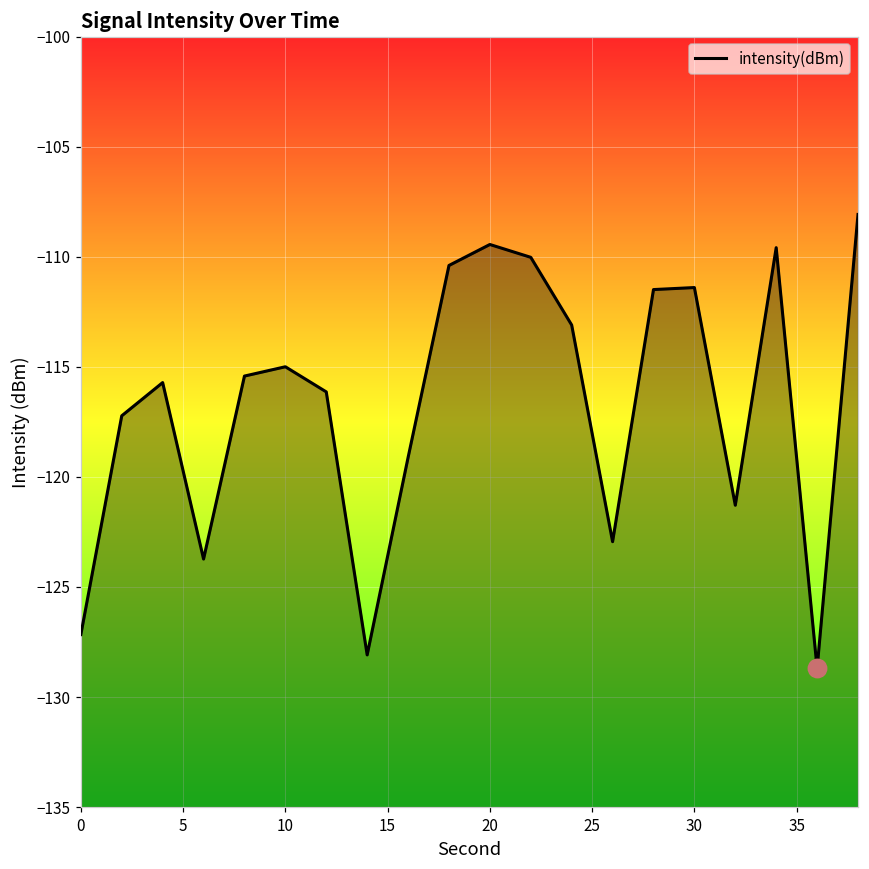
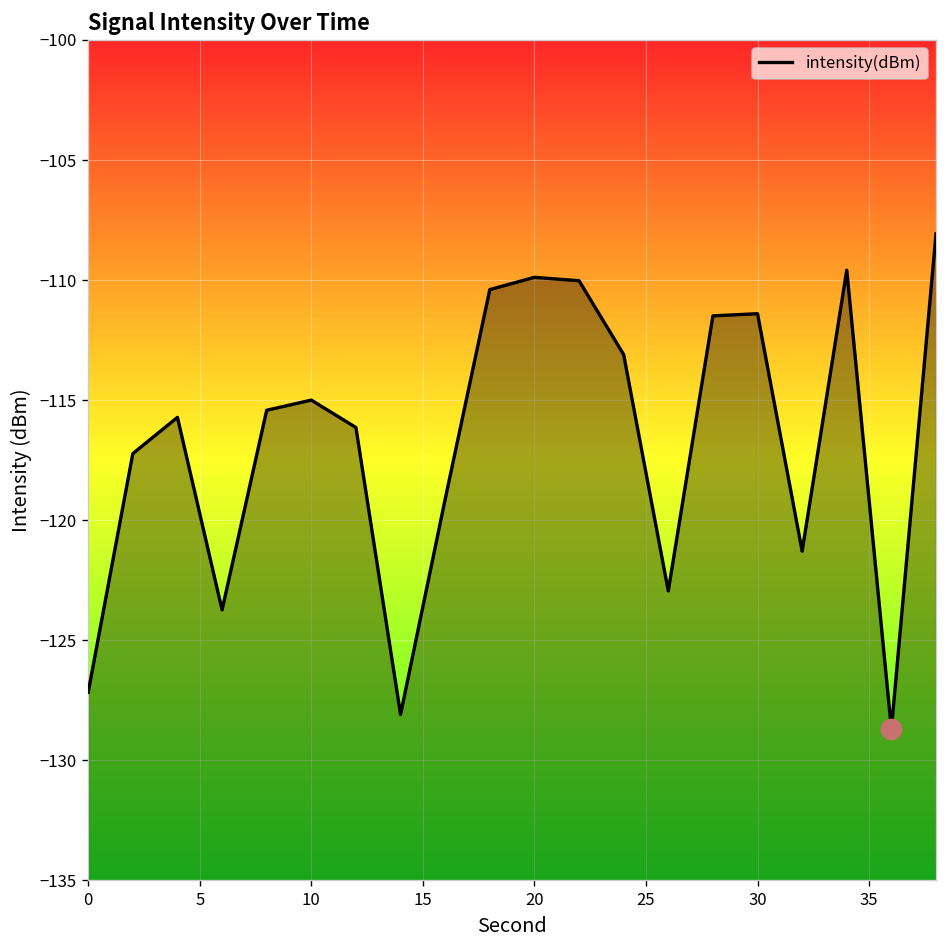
  {
    "intensity(dBm)": {
      "0": -127.2,
      "10": -115.0,
-     "20": -109.4,
+     "20": -109.9,
      "30": -111.4
    }
  }
